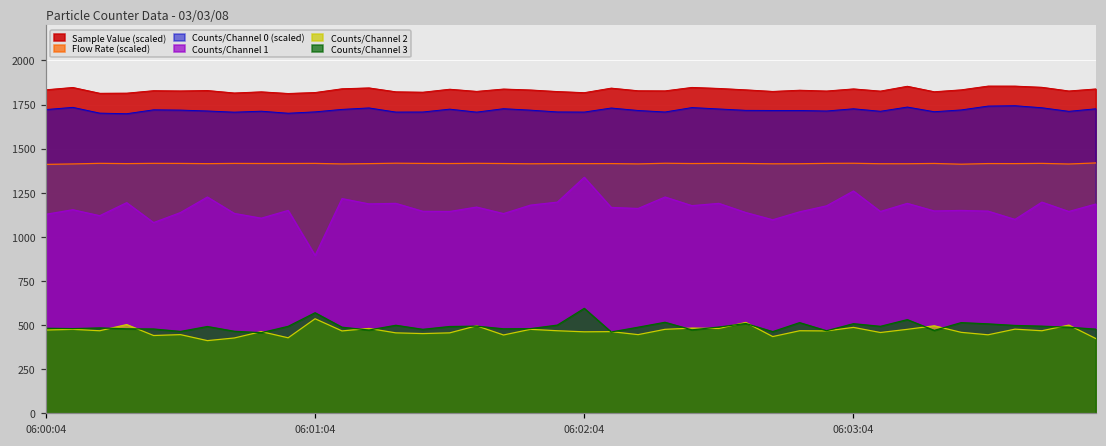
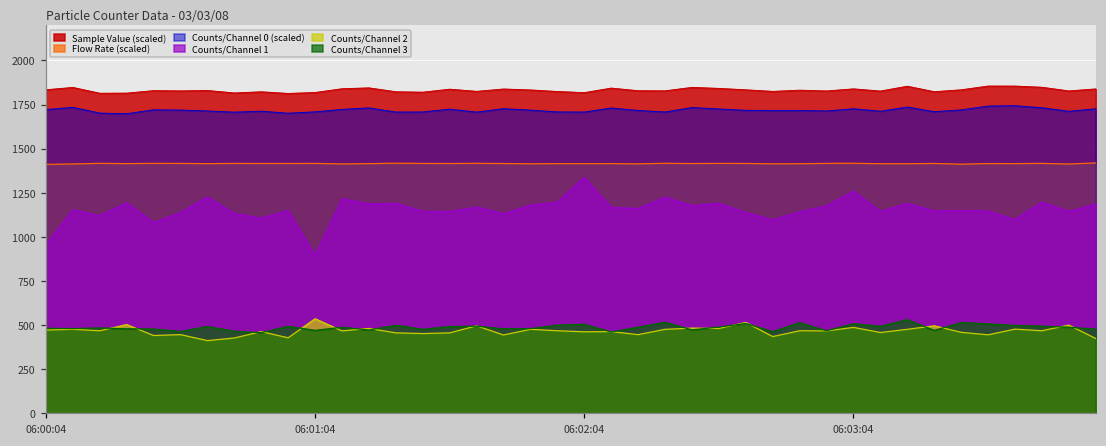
  {
    "Sample Value (scaled)": {
      "06:00:04": 1830,
      "06:01:04": 1820,
      "06:02:04": 1820,
      "06:03:04": 1840
    },
    "Flow Rate (scaled)": {
      "06:00:04": 1410,
      "06:01:04": 1420,
      "06:02:04": 1420,
      "06:03:04": 1420
    },
    "Counts/Channel 0 (scaled)": {
      "06:00:04": 1720,
      "06:01:04": 1710,
      "06:02:04": 1710,
      "06:03:04": 1730
    },
    "Counts/Channel 1": {
-     "06:00:04": 1130,
+     "06:00:04": 960,
      "06:01:04": 900,
      "06:02:04": 1340,
      "06:03:04": 1260
    },
    "Counts/Channel 2": {
      "06:01:04": 540,
      "06:02:04": 460,
      "06:03:04": 490
    },
    "Counts/Channel 3": {
-     "06:01:04": 570,
-     "06:02:04": 600,
+     "06:01:04": 470,
+     "06:02:04": 500,
      "06:03:04": 510
    }
  }
